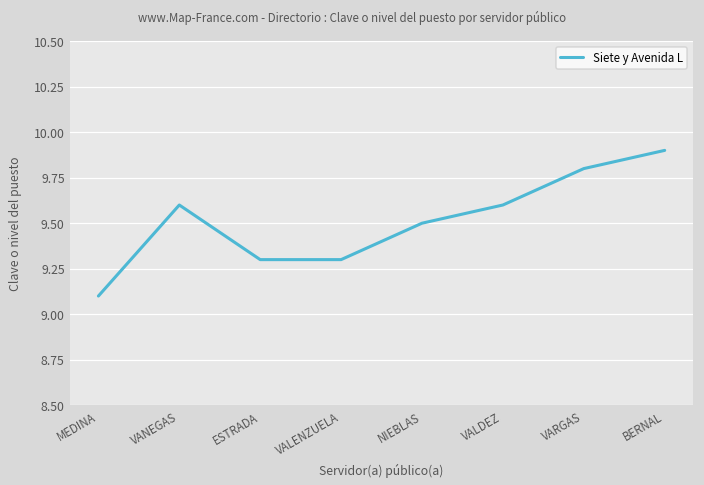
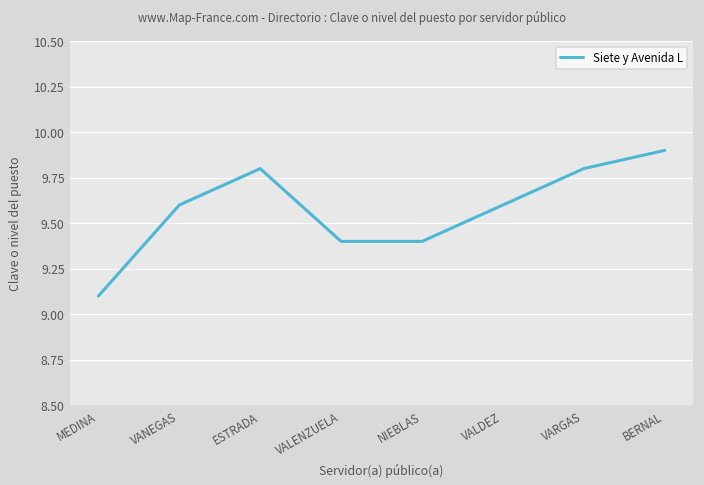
  {
    "MEDINA": 9.1,
    "VANEGAS": 9.6,
-   "ESTRADA": 9.3,
-   "VALENZUELA": 9.3,
-   "NIEBLAS": 9.5,
+   "ESTRADA": 9.8,
+   "VALENZUELA": 9.4,
+   "NIEBLAS": 9.4,
    "VALDEZ": 9.6,
    "VARGAS": 9.8,
    "BERNAL": 9.9
  }
